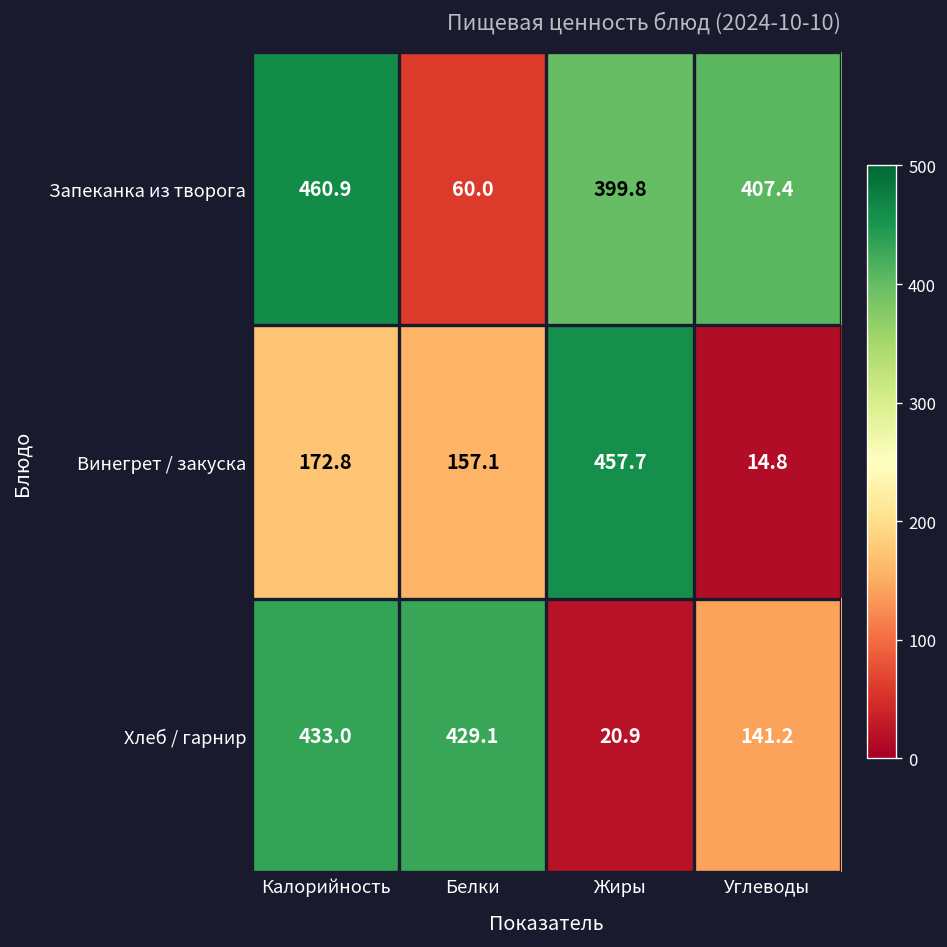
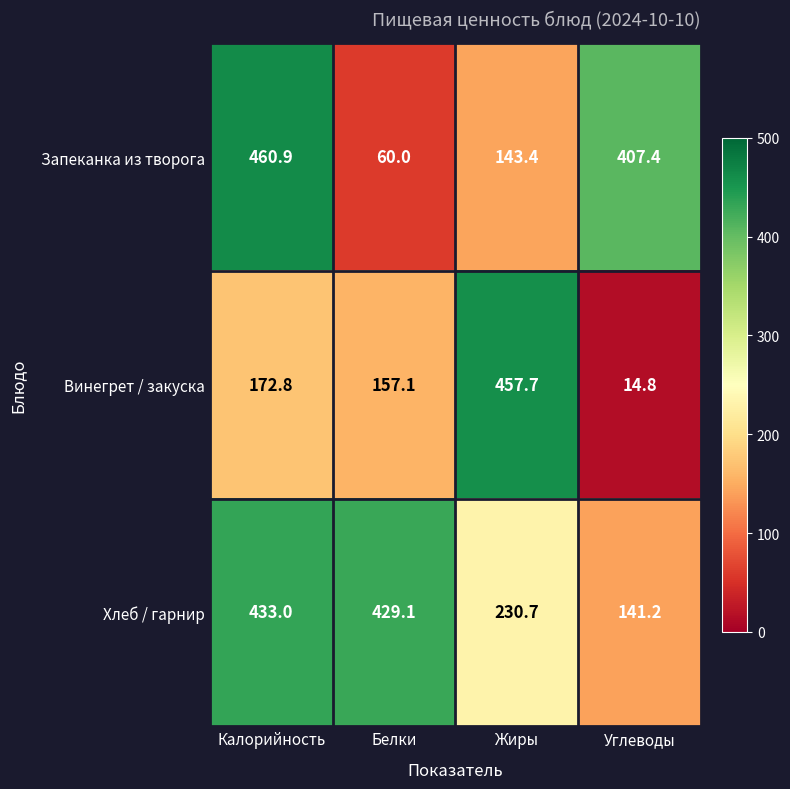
  {
    "Запеканка из творога": {
      "Калорийность": 460.9,
      "Белки": 60.0,
-     "Жиры": 399.8,
+     "Жиры": 143.4,
      "Углеводы": 407.4
    },
    "Винегрет / закуска": {
      "Калорийность": 172.8,
      "Белки": 157.1,
      "Жиры": 457.7,
      "Углеводы": 14.8
    },
    "Хлеб / гарнир": {
      "Калорийность": 433.0,
      "Белки": 429.1,
-     "Жиры": 20.9,
+     "Жиры": 230.7,
      "Углеводы": 141.2
    }
  }
